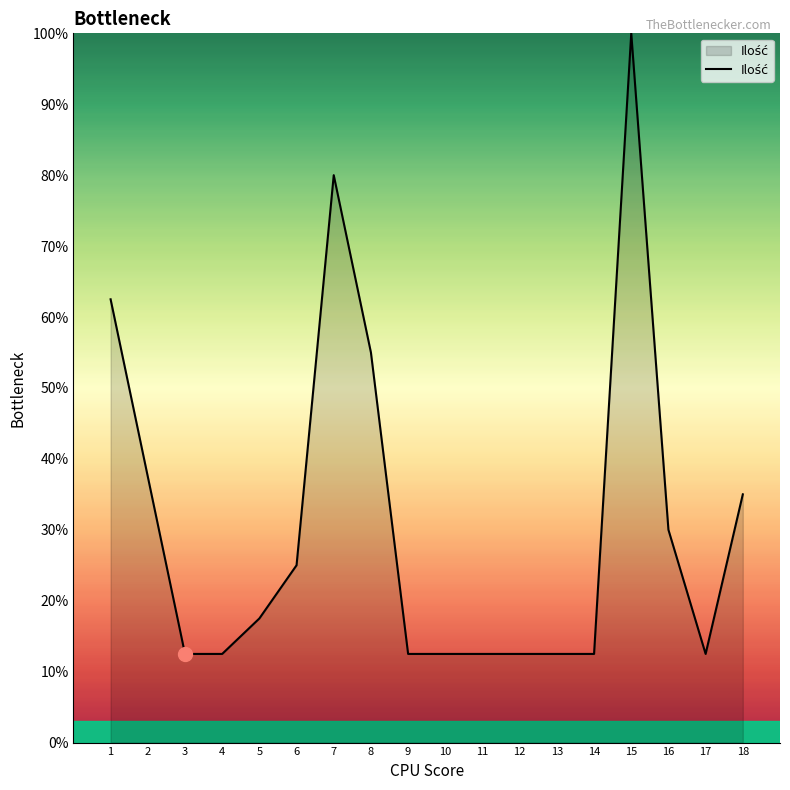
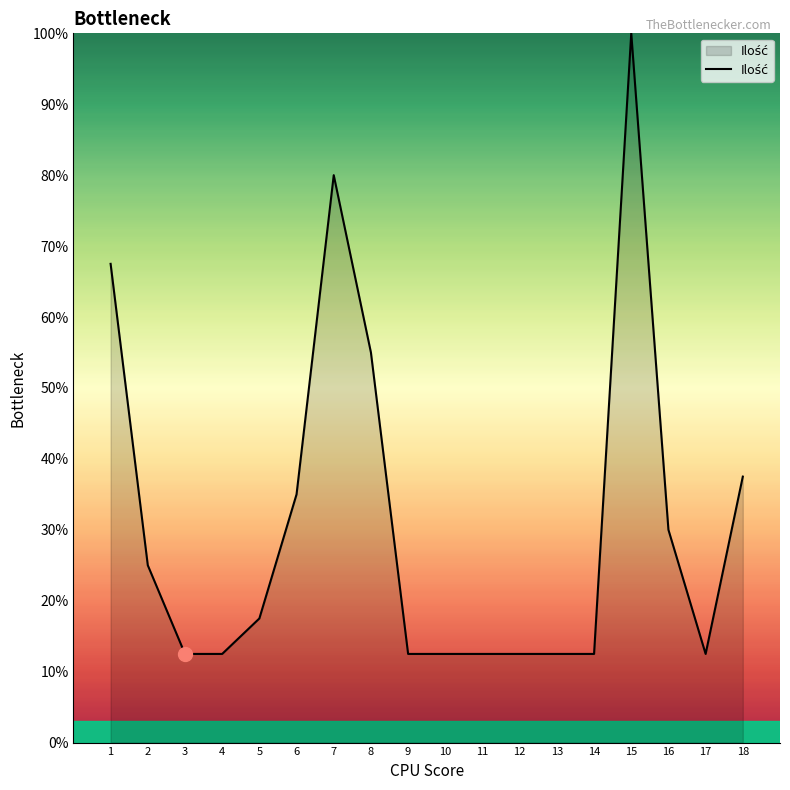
  {
    "Ilość": {
-     "1": "63%",
-     "2": "38%",
+     "1": "68%",
+     "2": "25%",
      "4": "13%",
      "5": "18%",
-     "6": "25%",
+     "6": "35%",
      "7": "80%",
      "8": "55%",
      "9": "13%",
      "10": "13%",
      "11": "13%",
      "12": "13%",
      "13": "13%",
      "14": "13%",
      "15": "100%",
      "16": "30%",
      "17": "13%",
-     "18": "35%"
+     "18": "38%"
    }
  }
